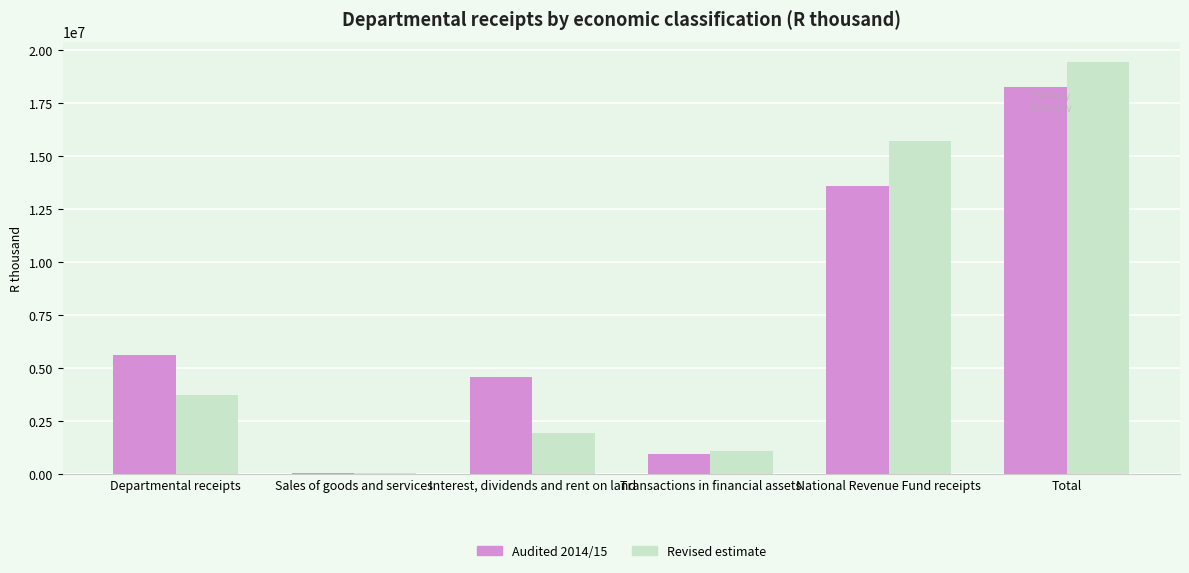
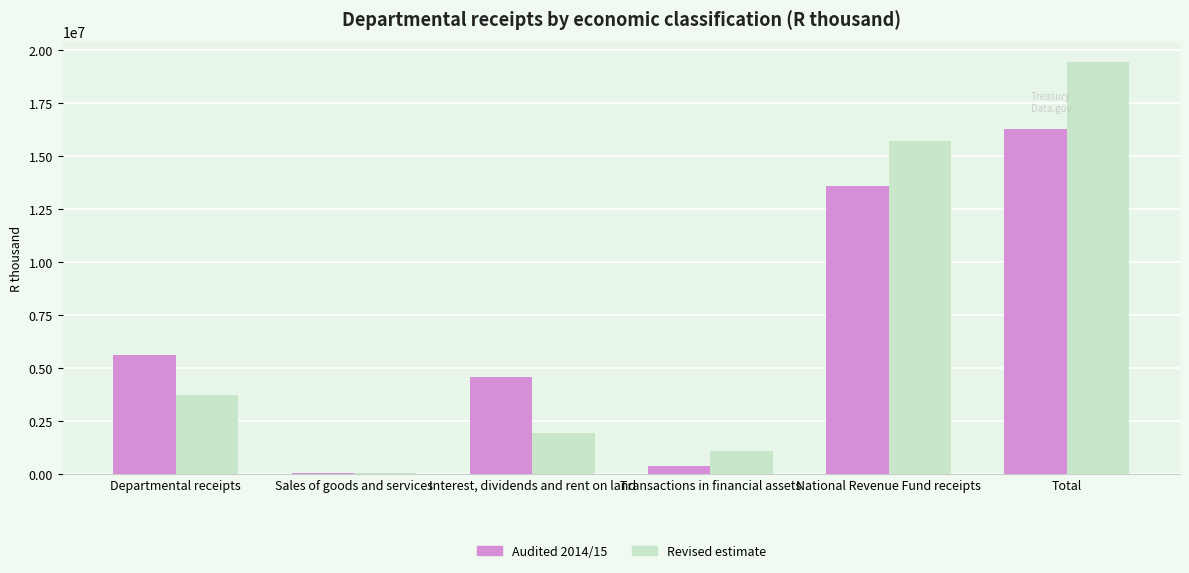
  {
    "Audited 2014/15": {
      "Departmental receipts": 5600000,
      "Interest, dividends and rent on land": 4600000,
-     "Transactions in financial assets": 1000000,
+     "Transactions in financial assets": 400000,
      "National Revenue Fund receipts": 13600000,
-     "Total": 18200000
+     "Total": 16300000
    },
    "Revised estimate": {
      "Departmental receipts": 3700000,
      "Interest, dividends and rent on land": 2000000,
      "Transactions in financial assets": 1100000,
      "National Revenue Fund receipts": 15700000,
      "Total": 19400000
    }
  }
